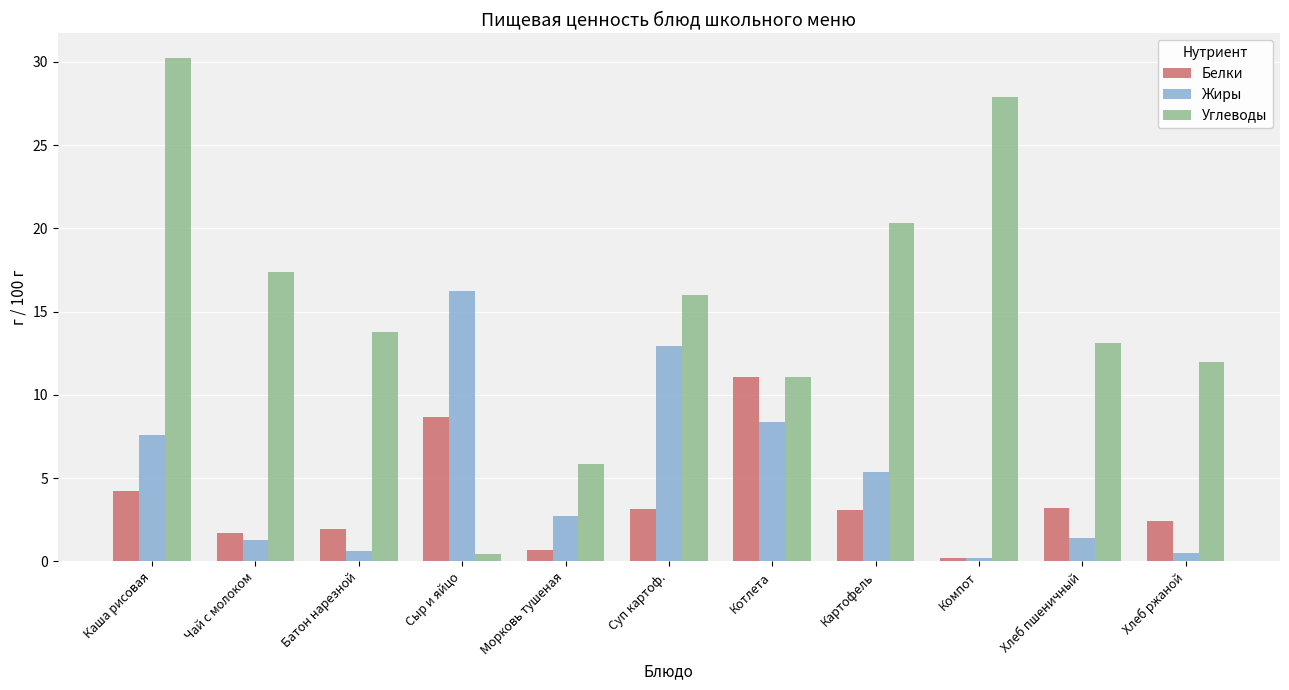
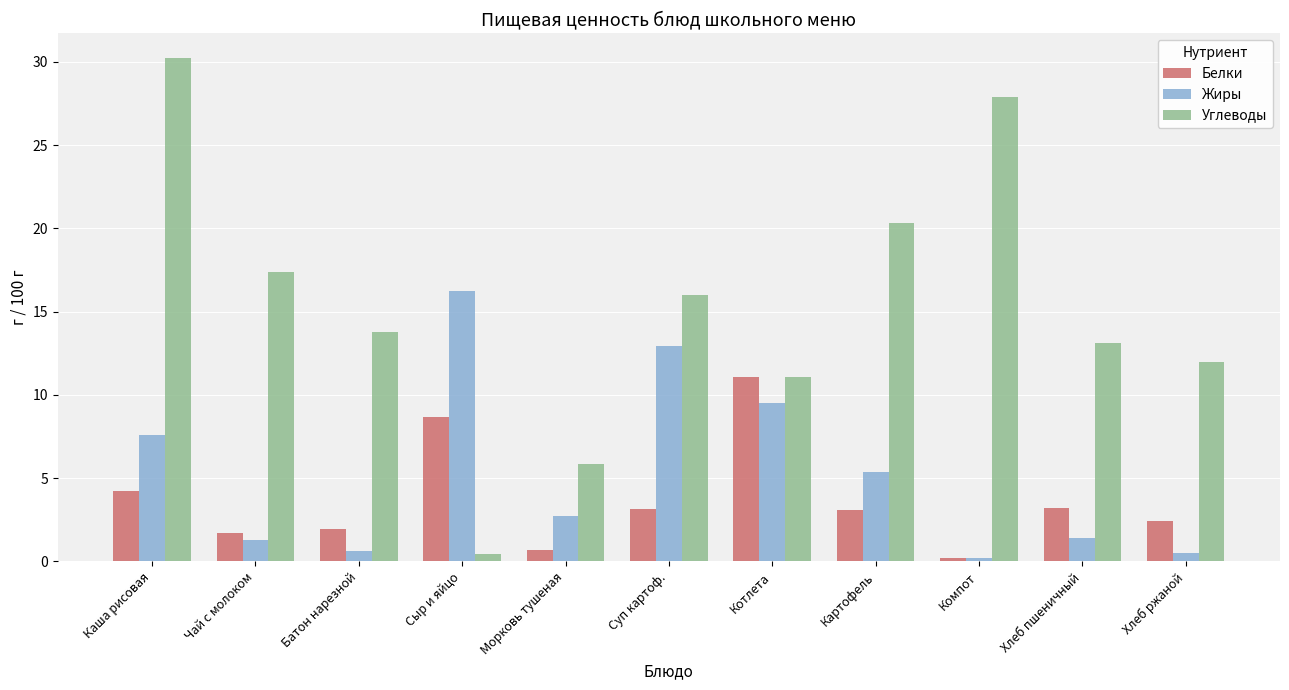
  {
    "Белки": {
      "Каша рисовая": 4.2,
      "Чай с молоком": 1.7,
      "Батон нарезной": 2.0,
      "Сыр и яйцо": 8.7,
      "Морковь тушеная": 0.7,
      "Суп картоф.": 3.1,
      "Котлета": 11.1,
      "Картофель": 3.1,
      "Компот": 0.2,
      "Хлеб пшеничный": 3.2,
      "Хлеб ржаной": 2.4
    },
    "Жиры": {
      "Каша рисовая": 7.6,
      "Чай с молоком": 1.3,
      "Батон нарезной": 0.6,
      "Сыр и яйцо": 16.3,
      "Морковь тушеная": 2.7,
      "Суп картоф.": 12.9,
-     "Котлета": 8.4,
+     "Котлета": 9.5,
      "Картофель": 5.4,
      "Компот": 0.2,
      "Хлеб пшеничный": 1.4,
      "Хлеб ржаной": 0.5
    },
    "Углеводы": {
      "Каша рисовая": 30.2,
      "Чай с молоком": 17.4,
      "Батон нарезной": 13.8,
      "Сыр и яйцо": 0.4,
      "Морковь тушеная": 5.9,
      "Суп картоф.": 16.0,
      "Котлета": 11.1,
      "Картофель": 20.3,
      "Компот": 27.9,
      "Хлеб пшеничный": 13.1,
      "Хлеб ржаной": 12.0
    }
  }
